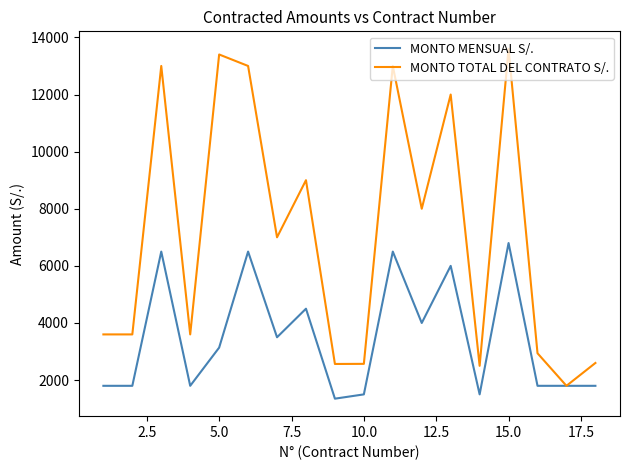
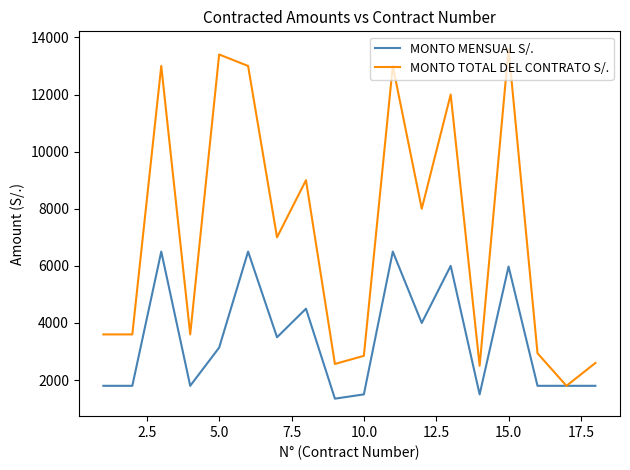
  {
    "MONTO MENSUAL S/.": {
      "5.0": 3100,
      "10.0": 1500,
-     "15.0": 6800
+     "15.0": 6000
    },
    "MONTO TOTAL DEL CONTRATO S/.": {
      "5.0": 13400,
-     "10.0": 2600
+     "10.0": 2900
    }
  }
